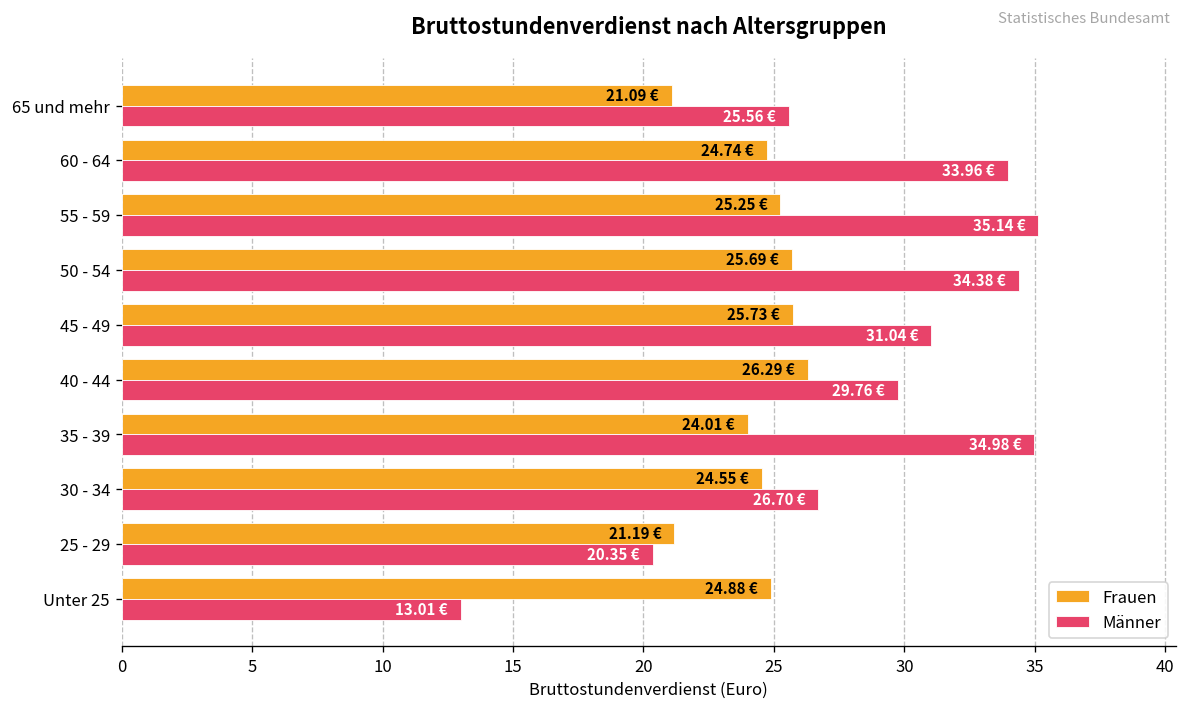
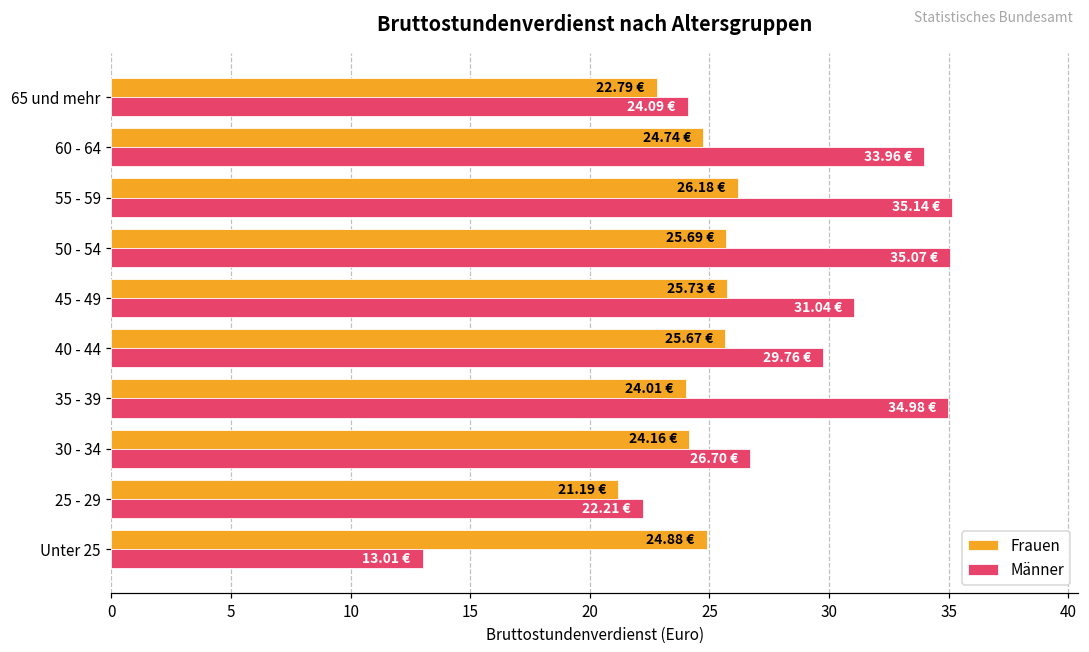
  {
    "Frauen": {
-     "65 und mehr": 21.09,
+     "65 und mehr": 22.79,
      "60 - 64": 24.74,
-     "55 - 59": 25.25,
+     "55 - 59": 26.18,
      "50 - 54": 25.69,
      "45 - 49": 25.73,
-     "40 - 44": 26.29,
+     "40 - 44": 25.67,
      "35 - 39": 24.01,
-     "30 - 34": 24.55,
+     "30 - 34": 24.16,
      "25 - 29": 21.19,
      "Unter 25": 24.88
    },
    "Männer": {
-     "65 und mehr": 25.56,
+     "65 und mehr": 24.09,
      "60 - 64": 33.96,
      "55 - 59": 35.14,
-     "50 - 54": 34.38,
+     "50 - 54": 35.07,
      "45 - 49": 31.04,
      "40 - 44": 29.76,
      "35 - 39": 34.98,
      "30 - 34": 26.70,
-     "25 - 29": 20.35,
+     "25 - 29": 22.21,
      "Unter 25": 13.01
    }
  }
